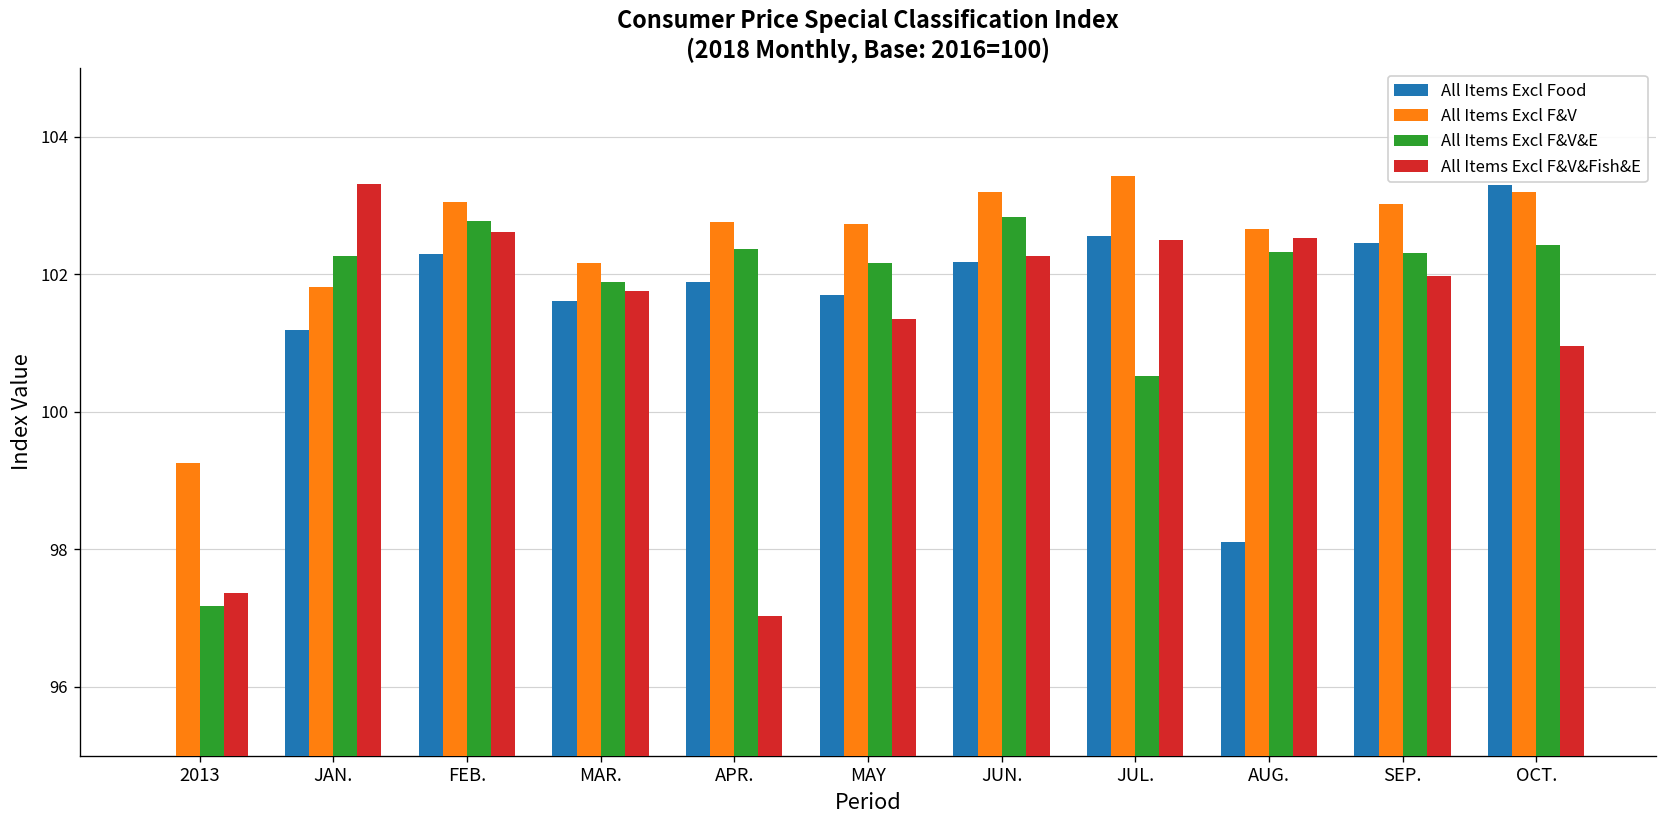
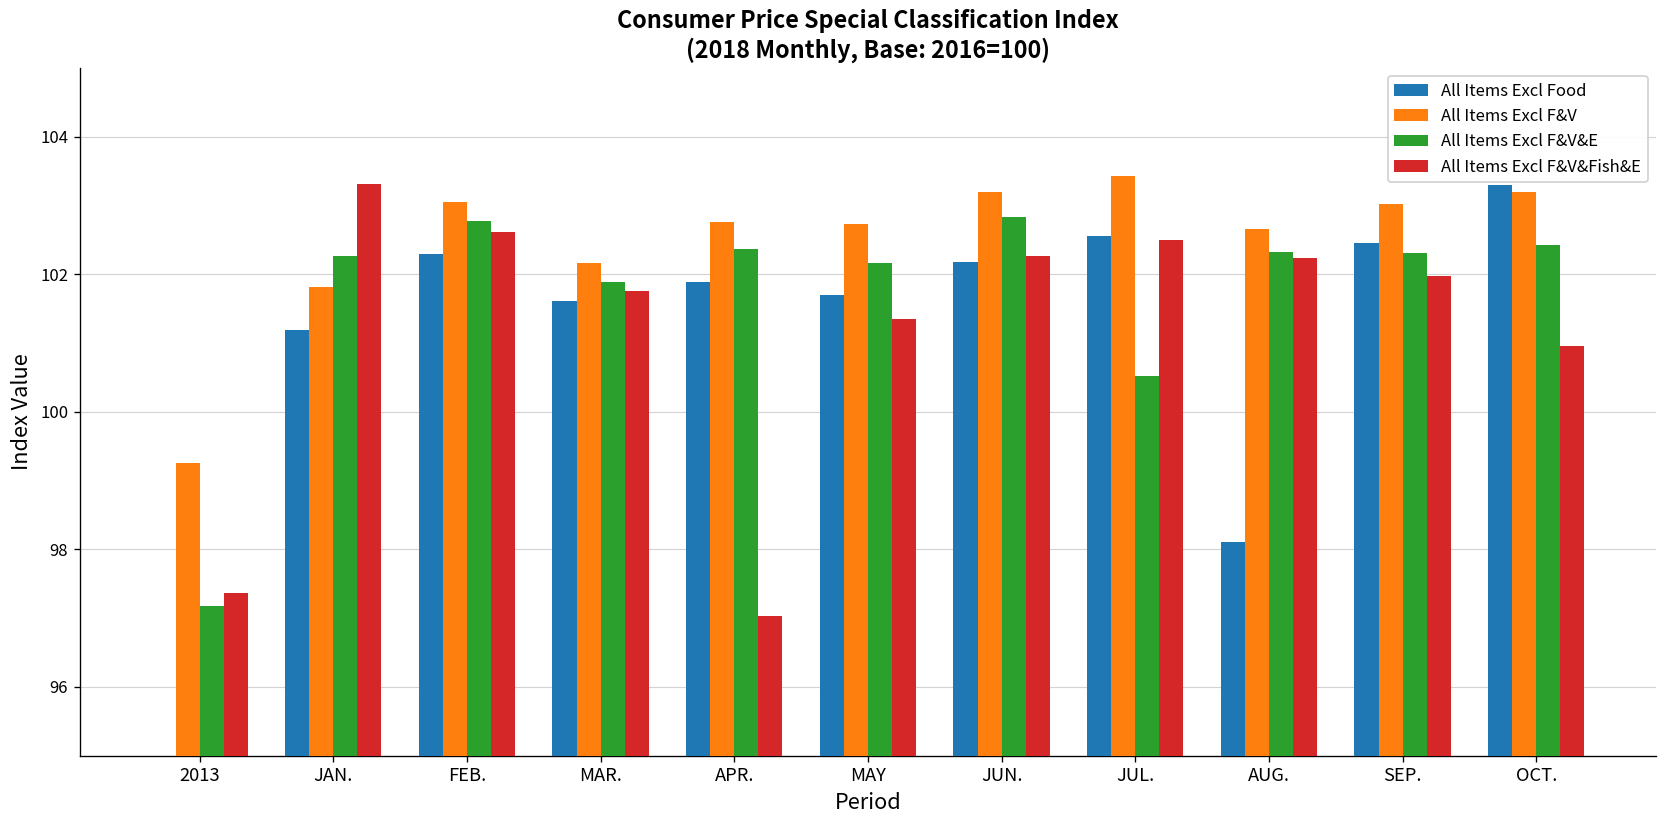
  {
    "All Items Excl Food": {
      "JAN.": 101.2,
      "FEB.": 102.3,
      "MAR.": 101.6,
      "APR.": 101.9,
      "MAY": 101.7,
      "JUN.": 102.2,
      "JUL.": 102.6,
      "AUG.": 98.1,
      "SEP.": 102.5,
      "OCT.": 103.3
    },
    "All Items Excl F&V": {
      "2013": 99.3,
      "JAN.": 101.8,
      "FEB.": 103.1,
      "MAR.": 102.2,
      "APR.": 102.8,
      "MAY": 102.7,
      "JUN.": 103.2,
      "JUL.": 103.4,
      "AUG.": 102.7,
      "SEP.": 103.0,
      "OCT.": 103.2
    },
    "All Items Excl F&V&E": {
      "2013": 97.2,
      "JAN.": 102.3,
      "FEB.": 102.8,
      "MAR.": 101.9,
      "APR.": 102.4,
      "MAY": 102.2,
      "JUN.": 102.8,
      "JUL.": 100.5,
      "AUG.": 102.3,
      "SEP.": 102.3,
      "OCT.": 102.4
    },
    "All Items Excl F&V&Fish&E": {
      "2013": 97.4,
      "JAN.": 103.3,
      "FEB.": 102.6,
      "MAR.": 101.8,
      "APR.": 97.0,
      "MAY": 101.4,
      "JUN.": 102.3,
      "JUL.": 102.5,
-     "AUG.": 102.5,
+     "AUG.": 102.2,
      "SEP.": 102.0,
      "OCT.": 101.0
    }
  }
